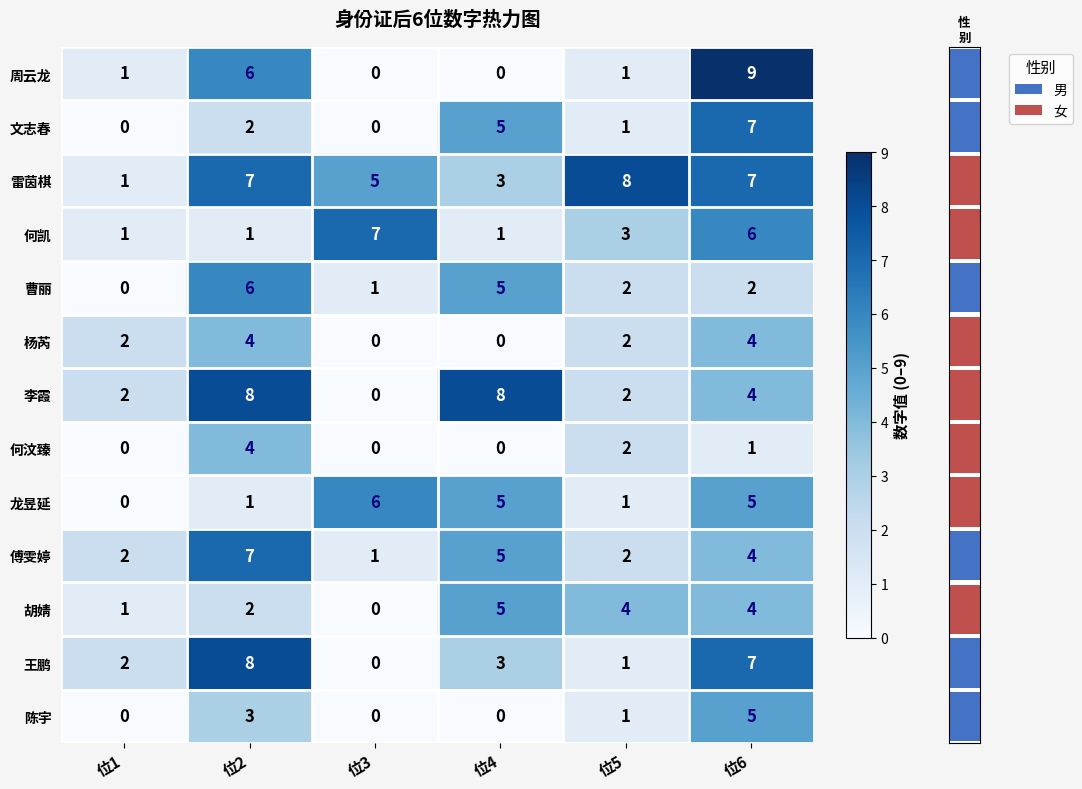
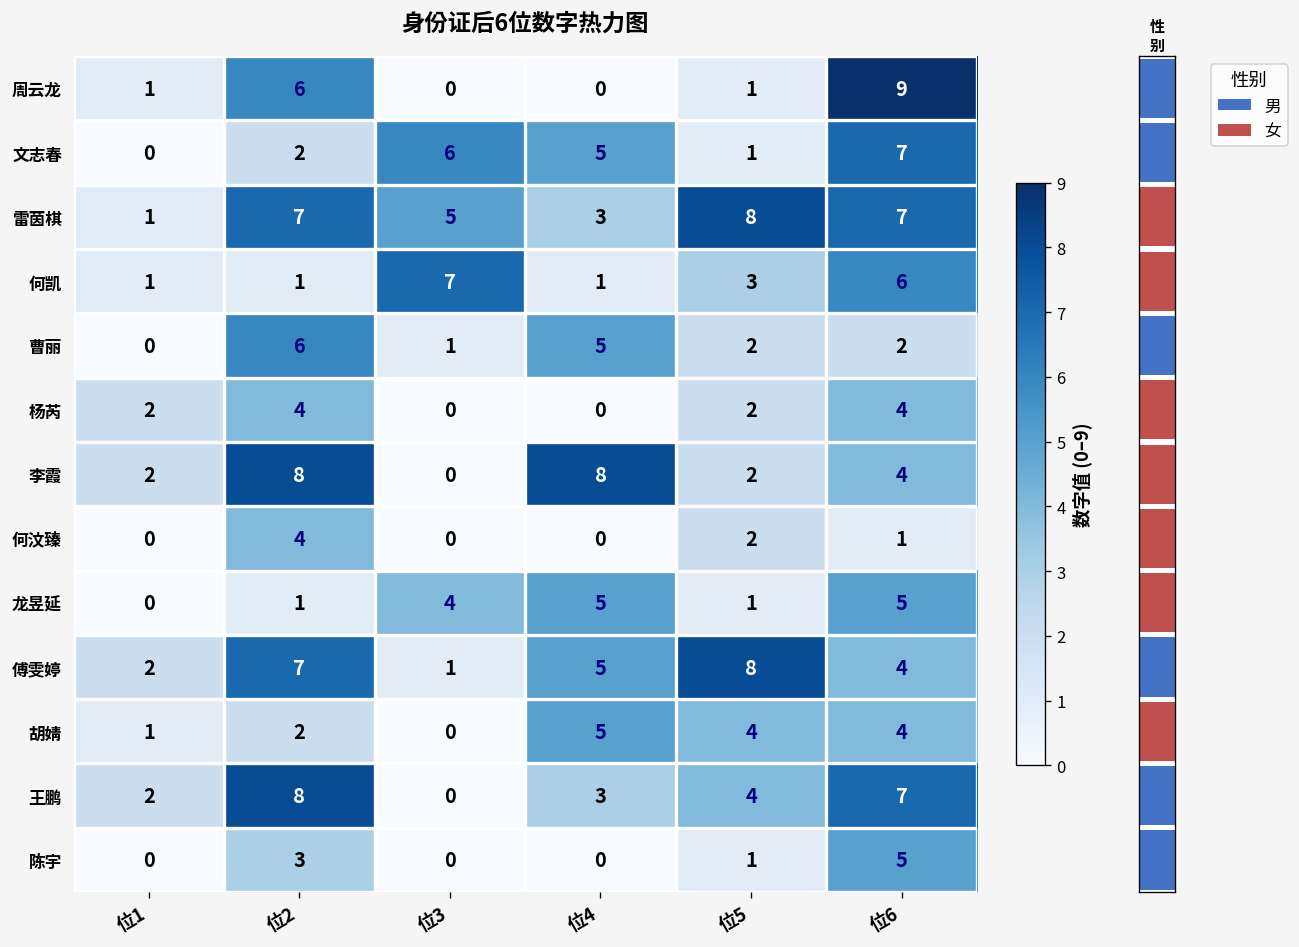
  {
    "周云龙": {
      "位1": 1,
      "位2": 6,
      "位3": 0,
      "位4": 0,
      "位5": 1,
      "位6": 9
    },
    "文志春": {
      "位1": 0,
      "位2": 2,
-     "位3": 0,
+     "位3": 6,
      "位4": 5,
      "位5": 1,
      "位6": 7
    },
    "雷茵棋": {
      "位1": 1,
      "位2": 7,
      "位3": 5,
      "位4": 3,
      "位5": 8,
      "位6": 7
    },
    "何凯": {
      "位1": 1,
      "位2": 1,
      "位3": 7,
      "位4": 1,
      "位5": 3,
      "位6": 6
    },
    "曹丽": {
      "位1": 0,
      "位2": 6,
      "位3": 1,
      "位4": 5,
      "位5": 2,
      "位6": 2
    },
    "杨芮": {
      "位1": 2,
      "位2": 4,
      "位3": 0,
      "位4": 0,
      "位5": 2,
      "位6": 4
    },
    "李霞": {
      "位1": 2,
      "位2": 8,
      "位3": 0,
      "位4": 8,
      "位5": 2,
      "位6": 4
    },
    "何汶臻": {
      "位1": 0,
      "位2": 4,
      "位3": 0,
      "位4": 0,
      "位5": 2,
      "位6": 1
    },
    "龙昱延": {
      "位1": 0,
      "位2": 1,
-     "位3": 6,
+     "位3": 4,
      "位4": 5,
      "位5": 1,
      "位6": 5
    },
    "傅雯婷": {
      "位1": 2,
      "位2": 7,
      "位3": 1,
      "位4": 5,
-     "位5": 2,
+     "位5": 8,
      "位6": 4
    },
    "胡婧": {
      "位1": 1,
      "位2": 2,
      "位3": 0,
      "位4": 5,
      "位5": 4,
      "位6": 4
    },
    "王鹏": {
      "位1": 2,
      "位2": 8,
      "位3": 0,
      "位4": 3,
-     "位5": 1,
+     "位5": 4,
      "位6": 7
    },
    "陈宇": {
      "位1": 0,
      "位2": 3,
      "位3": 0,
      "位4": 0,
      "位5": 1,
      "位6": 5
    }
  }
